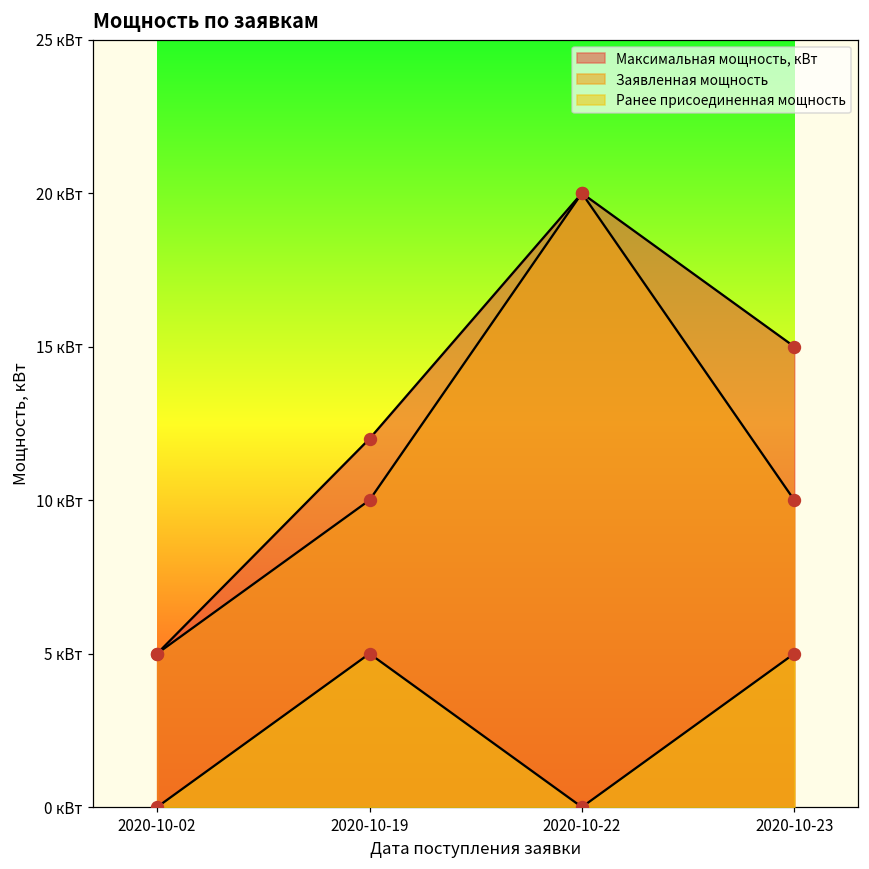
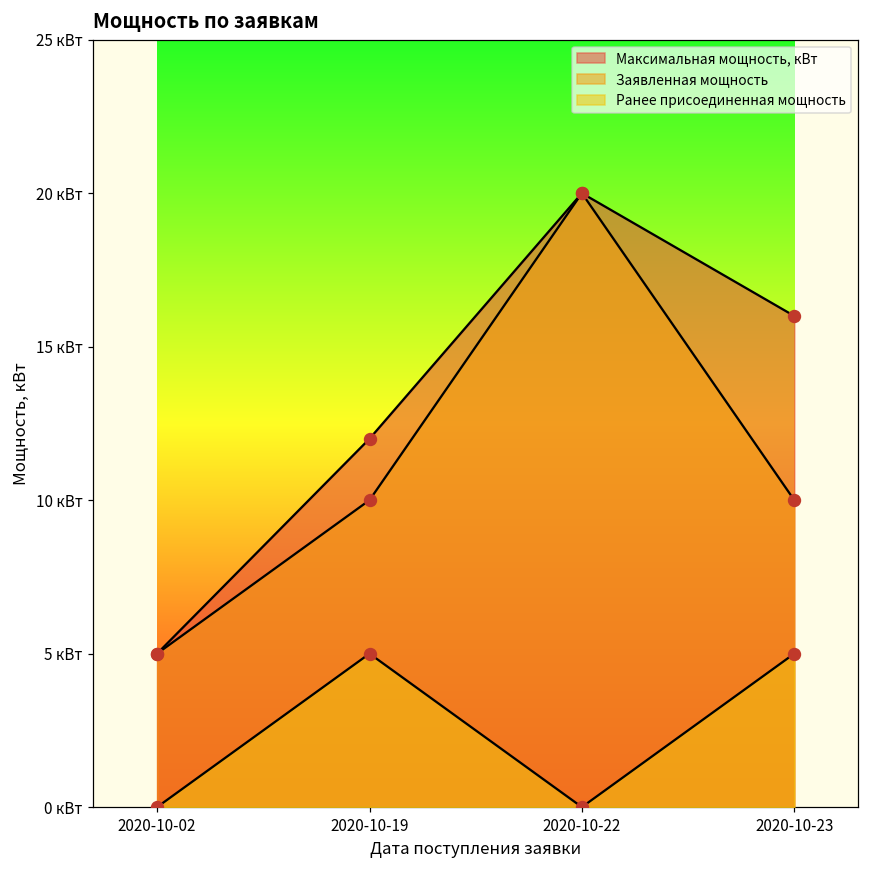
  {
    "Максимальная мощность, кВт": {
      "2020-10-19": "12 кВт",
-     "2020-10-23": "15 кВт"
+     "2020-10-23": "16 кВт"
    }
  }
